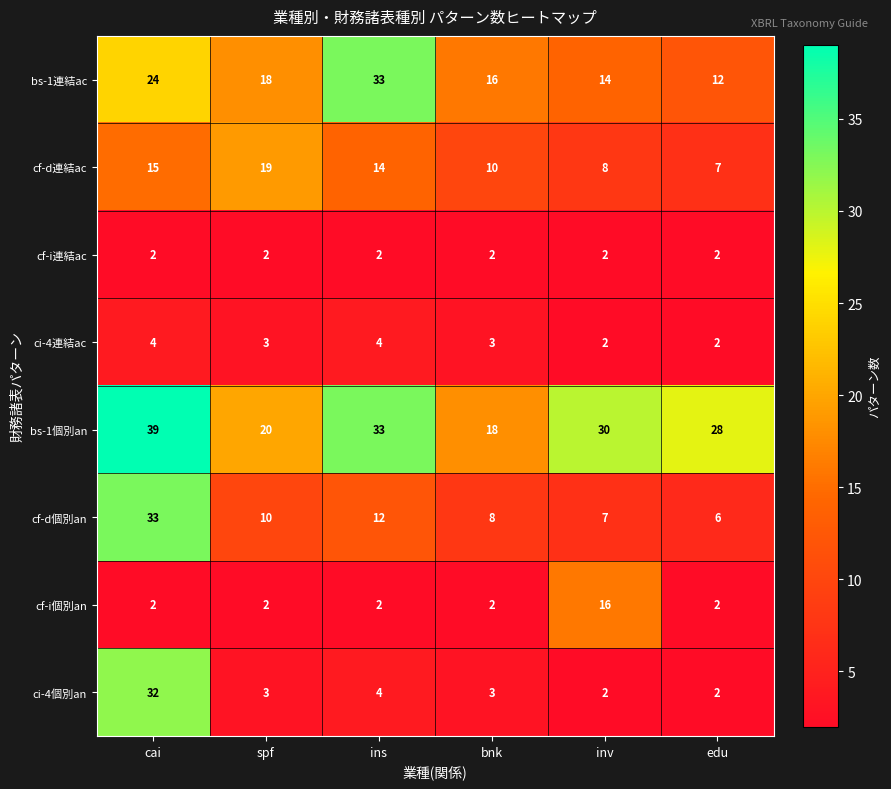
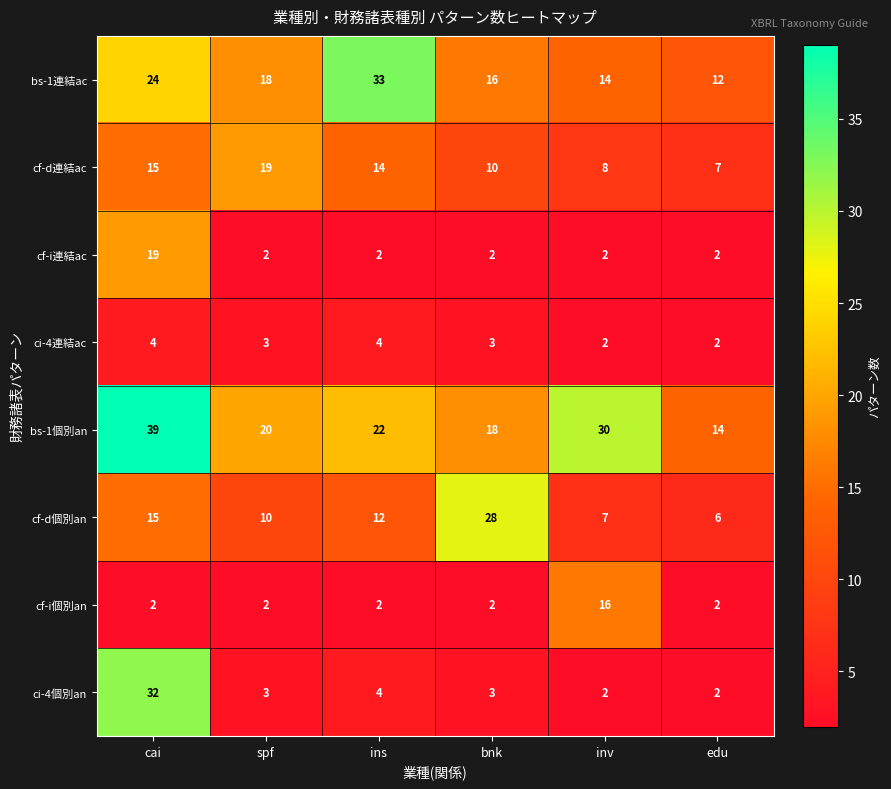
  {
    "bs-1連結ac": {
      "cai": 24,
      "spf": 18,
      "ins": 33,
      "bnk": 16,
      "inv": 14,
      "edu": 12
    },
    "cf-d連結ac": {
      "cai": 15,
      "spf": 19,
      "ins": 14,
      "bnk": 10,
      "inv": 8,
      "edu": 7
    },
    "cf-i連結ac": {
-     "cai": 2,
+     "cai": 19,
      "spf": 2,
      "ins": 2,
      "bnk": 2,
      "inv": 2,
      "edu": 2
    },
    "ci-4連結ac": {
      "cai": 4,
      "spf": 3,
      "ins": 4,
      "bnk": 3,
      "inv": 2,
      "edu": 2
    },
    "bs-1個別an": {
      "cai": 39,
      "spf": 20,
-     "ins": 33,
+     "ins": 22,
      "bnk": 18,
      "inv": 30,
-     "edu": 28
+     "edu": 14
    },
    "cf-d個別an": {
-     "cai": 33,
+     "cai": 15,
      "spf": 10,
      "ins": 12,
-     "bnk": 8,
+     "bnk": 28,
      "inv": 7,
      "edu": 6
    },
    "cf-i個別an": {
      "cai": 2,
      "spf": 2,
      "ins": 2,
      "bnk": 2,
      "inv": 16,
      "edu": 2
    },
    "ci-4個別an": {
      "cai": 32,
      "spf": 3,
      "ins": 4,
      "bnk": 3,
      "inv": 2,
      "edu": 2
    }
  }
